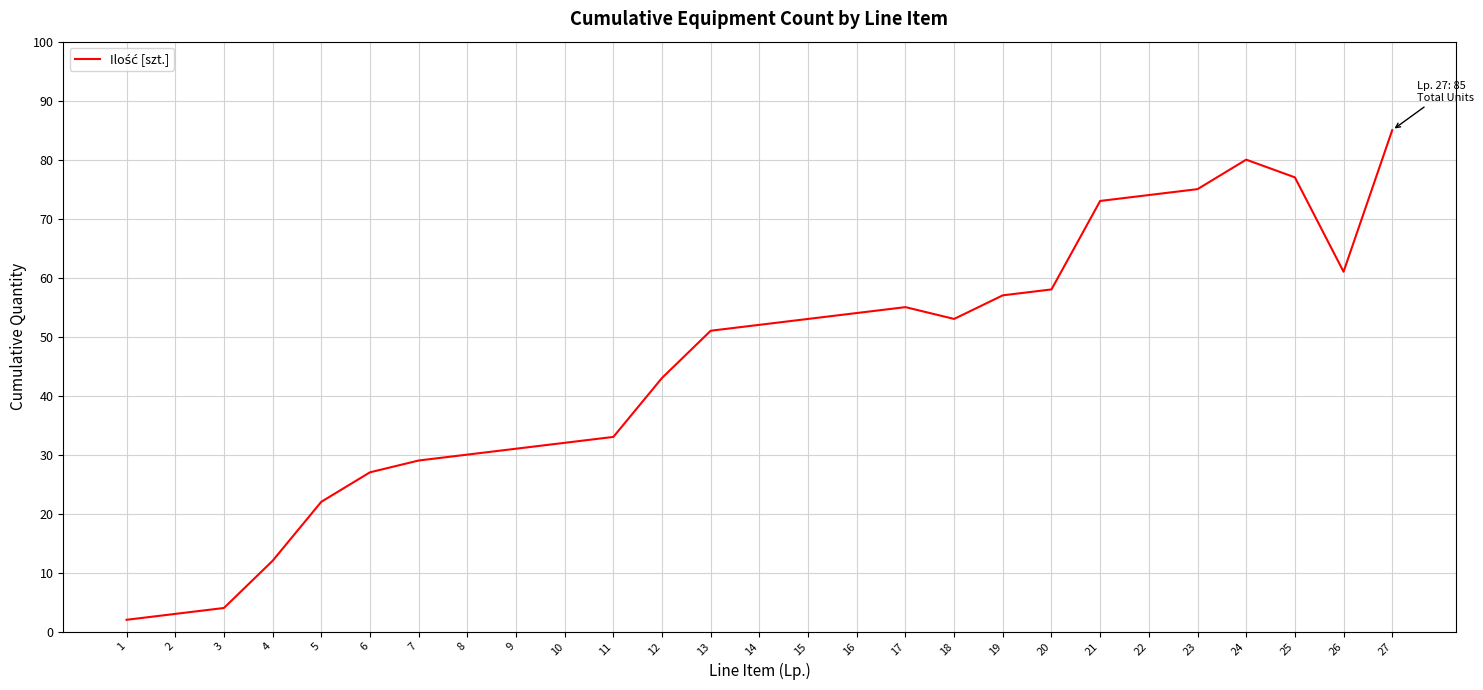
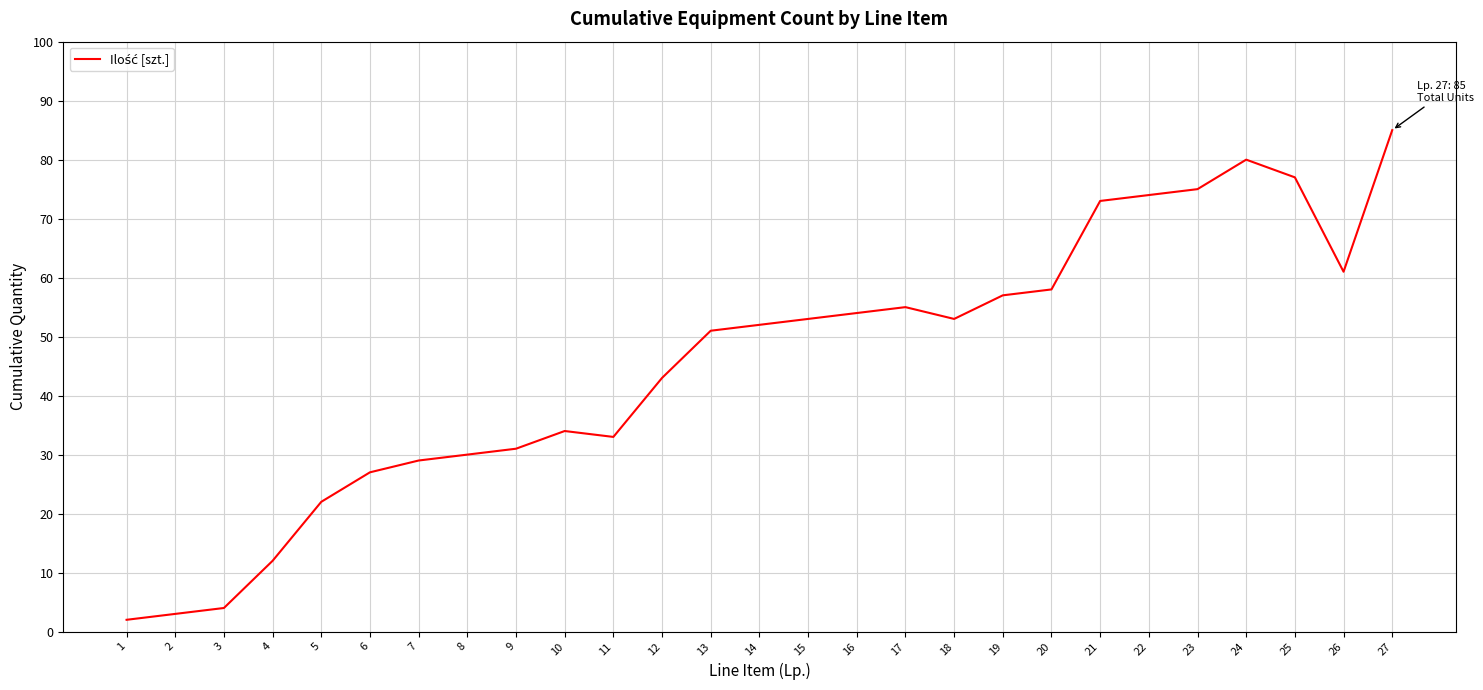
  {
    "1": 2,
    "2": 3,
    "3": 4,
    "4": 12,
    "5": 22,
    "6": 27,
    "7": 29,
    "8": 30,
    "9": 31,
-   "10": 32,
+   "10": 34,
    "11": 33,
    "12": 43,
    "13": 51,
    "14": 52,
    "15": 53,
    "16": 54,
    "17": 55,
    "18": 53,
    "19": 57,
    "20": 58,
    "21": 73,
    "22": 74,
    "23": 75,
    "24": 80,
    "25": 77,
    "26": 61
  }
